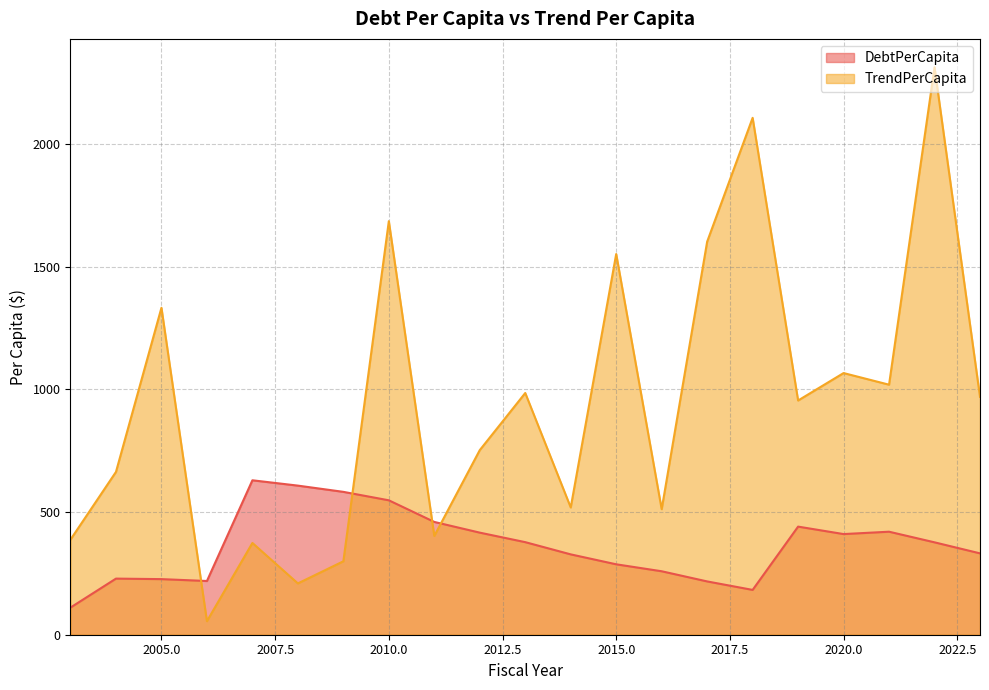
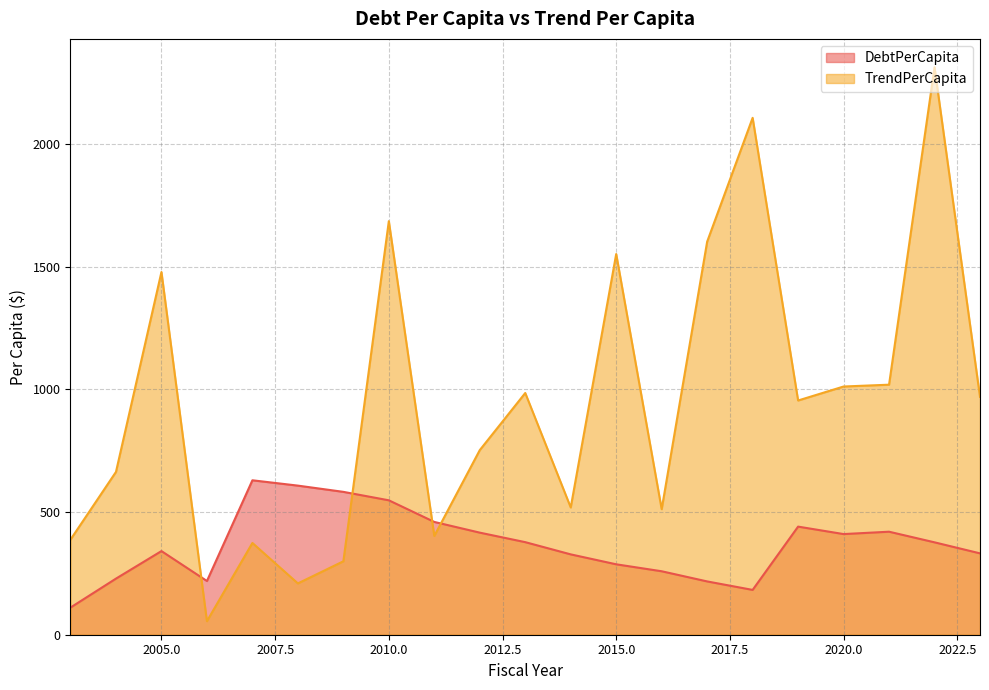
  {
    "DebtPerCapita": {
-     "2005.0": 230,
+     "2005.0": 340,
      "2010.0": 550,
      "2015.0": 290,
      "2020.0": 410
    },
    "TrendPerCapita": {
-     "2005.0": 1330,
+     "2005.0": 1480,
      "2010.0": 1680,
      "2015.0": 1550,
-     "2020.0": 1070
+     "2020.0": 1010
    }
  }
